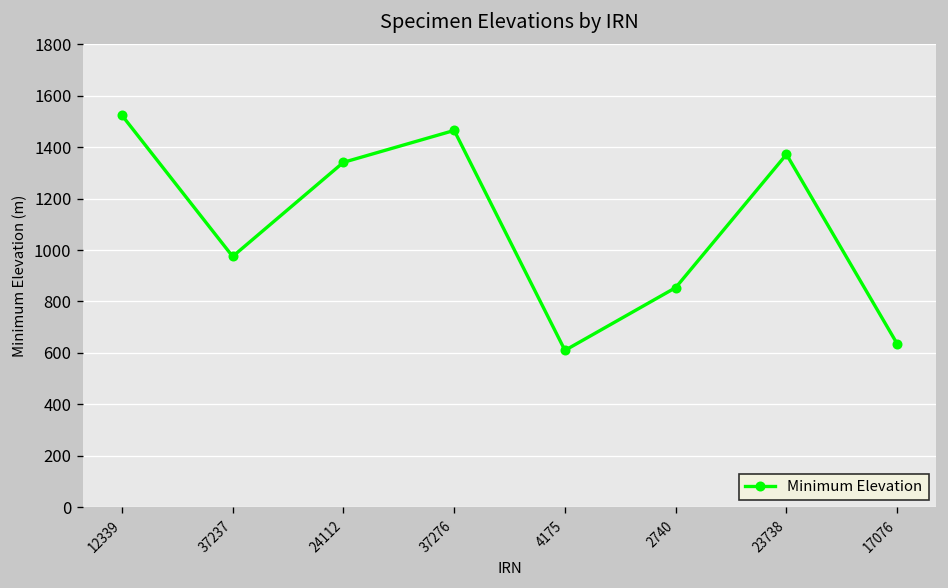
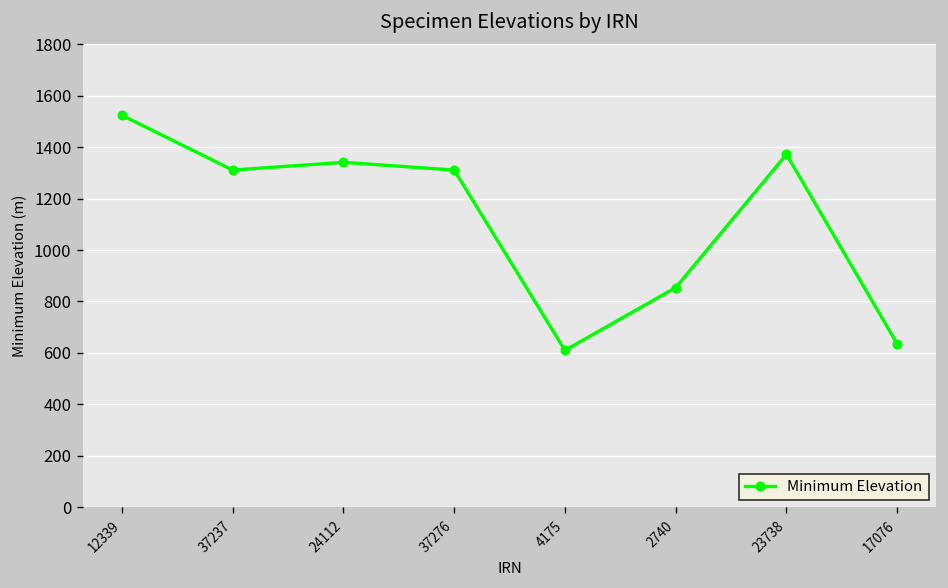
  {
    "12339": 1520,
-   "37237": 980,
+   "37237": 1310,
    "24112": 1340,
-   "37276": 1470,
+   "37276": 1310,
    "4175": 610,
    "2740": 850,
    "23738": 1370,
    "17076": 640
  }
